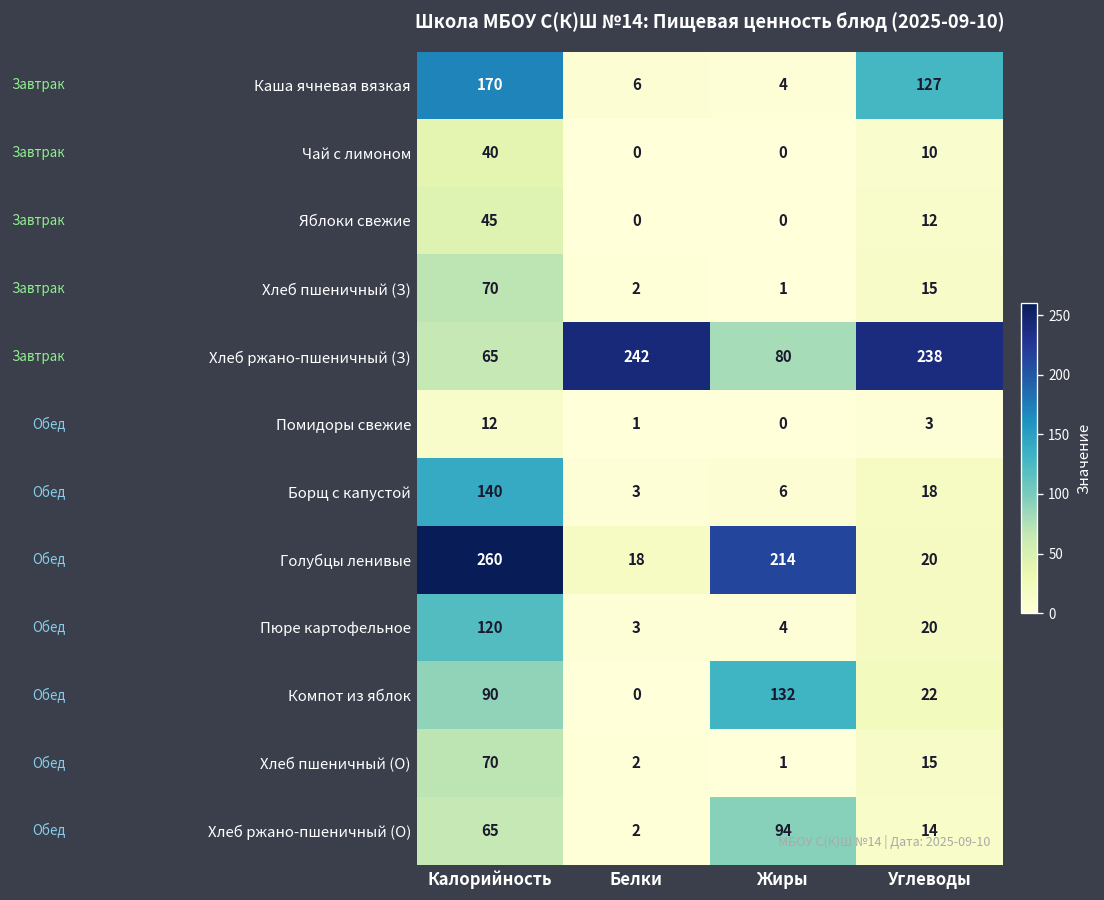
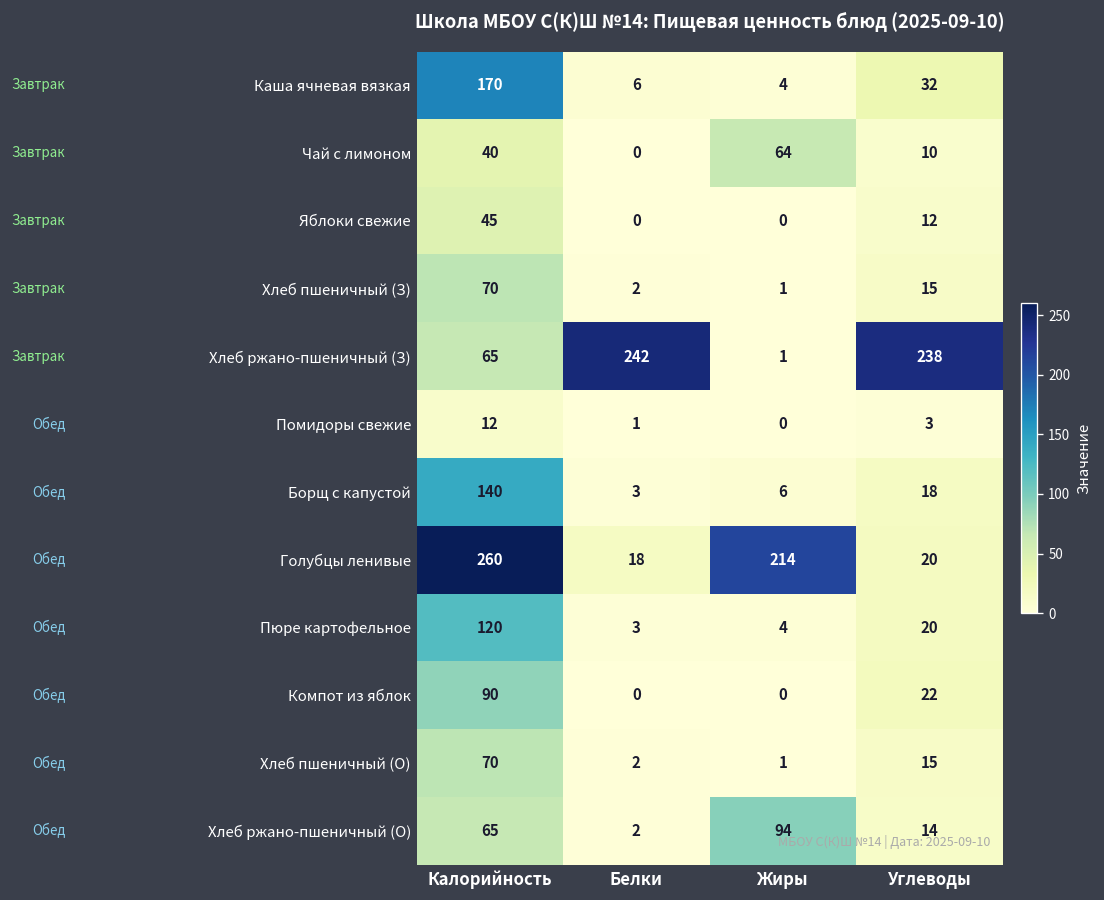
  {
    "Каша ячневая вязкая": {
      "Калорийность": 170,
      "Белки": 6,
      "Жиры": 4,
-     "Углеводы": 127
+     "Углеводы": 32
    },
    "Чай с лимоном": {
      "Калорийность": 40,
      "Белки": 0,
-     "Жиры": 0,
+     "Жиры": 64,
      "Углеводы": 10
    },
    "Яблоки свежие": {
      "Калорийность": 45,
      "Белки": 0,
      "Жиры": 0,
      "Углеводы": 12
    },
    "Хлеб пшеничный (З)": {
      "Калорийность": 70,
      "Белки": 2,
      "Жиры": 1,
      "Углеводы": 15
    },
    "Хлеб ржано-пшеничный (З)": {
      "Калорийность": 65,
      "Белки": 242,
-     "Жиры": 80,
+     "Жиры": 1,
      "Углеводы": 238
    },
    "Помидоры свежие": {
      "Калорийность": 12,
      "Белки": 1,
      "Жиры": 0,
      "Углеводы": 3
    },
    "Борщ с капустой": {
      "Калорийность": 140,
      "Белки": 3,
      "Жиры": 6,
      "Углеводы": 18
    },
    "Голубцы ленивые": {
      "Калорийность": 260,
      "Белки": 18,
      "Жиры": 214,
      "Углеводы": 20
    },
    "Пюре картофельное": {
      "Калорийность": 120,
      "Белки": 3,
      "Жиры": 4,
      "Углеводы": 20
    },
    "Компот из яблок": {
      "Калорийность": 90,
      "Белки": 0,
-     "Жиры": 132,
+     "Жиры": 0,
      "Углеводы": 22
    },
    "Хлеб пшеничный (О)": {
      "Калорийность": 70,
      "Белки": 2,
      "Жиры": 1,
      "Углеводы": 15
    },
    "Хлеб ржано-пшеничный (О)": {
      "Калорийность": 65,
      "Белки": 2
    }
  }
